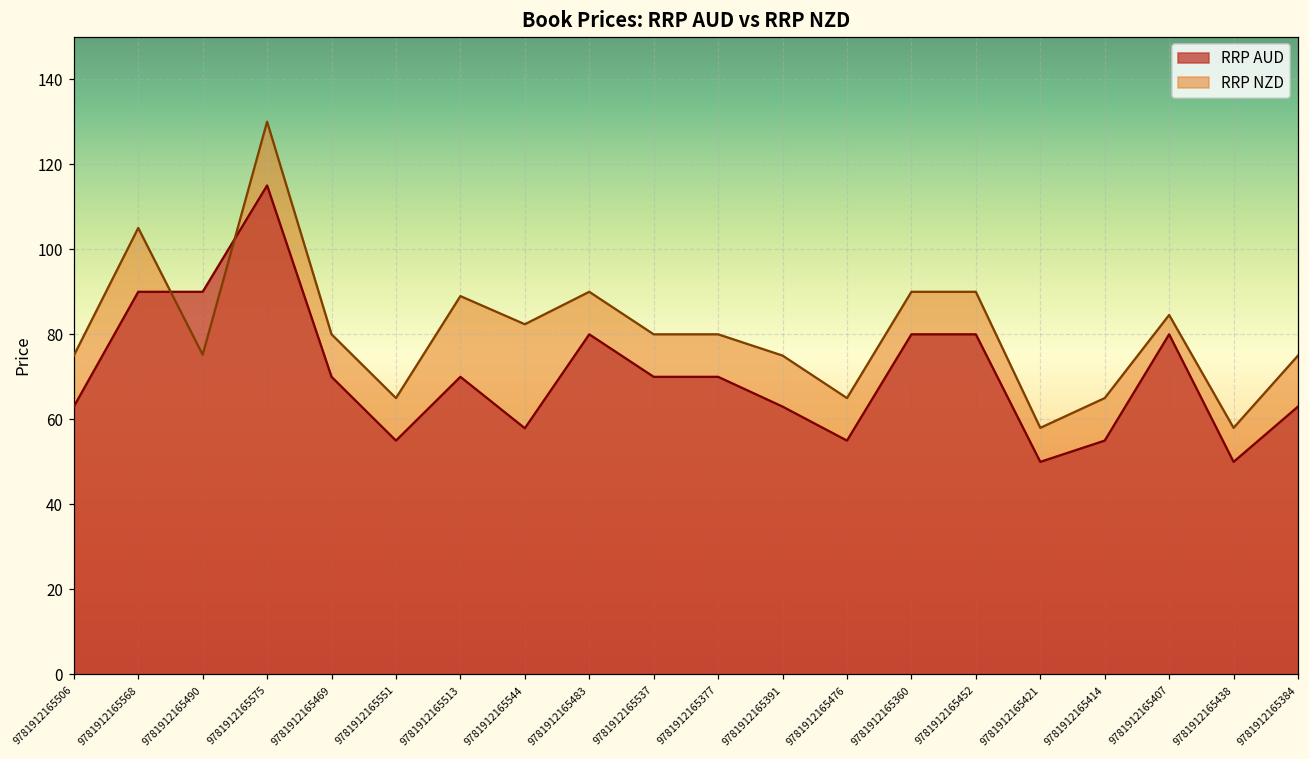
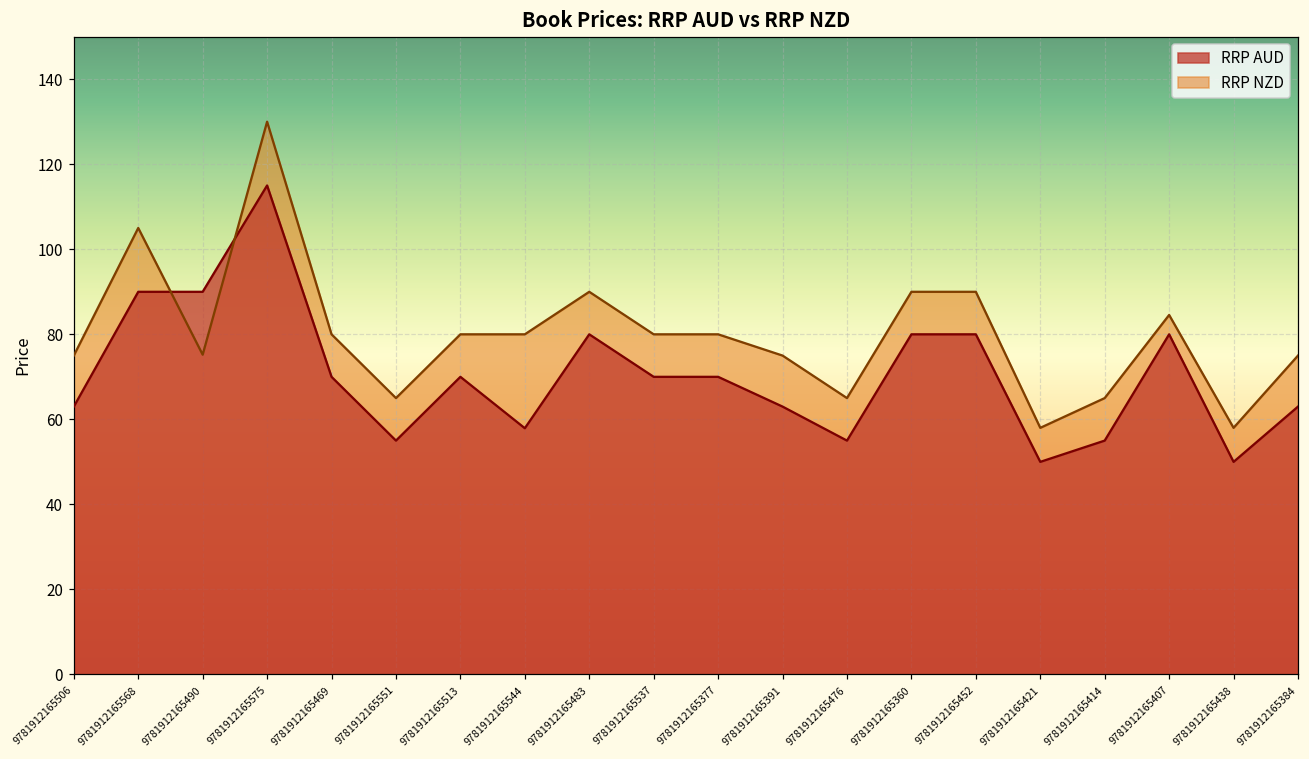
  {
    "RRP AUD": {
      "9781912165506": 63,
      "9781912165568": 90,
      "9781912165490": 90,
      "9781912165575": 115,
      "9781912165469": 70,
      "9781912165551": 55,
      "9781912165513": 70,
      "9781912165544": 58,
      "9781912165483": 80,
      "9781912165537": 70,
      "9781912165377": 70,
      "9781912165391": 63,
      "9781912165476": 55,
      "9781912165360": 80,
      "9781912165452": 80,
      "9781912165421": 50,
      "9781912165414": 55,
      "9781912165407": 80,
      "9781912165438": 50,
      "9781912165384": 63
    },
    "RRP NZD": {
      "9781912165506": 75,
      "9781912165568": 105,
      "9781912165490": 75,
      "9781912165575": 130,
      "9781912165469": 80,
      "9781912165551": 65,
-     "9781912165513": 89,
-     "9781912165544": 82,
+     "9781912165513": 80,
+     "9781912165544": 80,
      "9781912165483": 90,
      "9781912165537": 80,
      "9781912165377": 80,
      "9781912165391": 75,
      "9781912165476": 65,
      "9781912165360": 90,
      "9781912165452": 90,
      "9781912165421": 58,
      "9781912165414": 65,
      "9781912165407": 85,
      "9781912165438": 58,
      "9781912165384": 75
    }
  }
